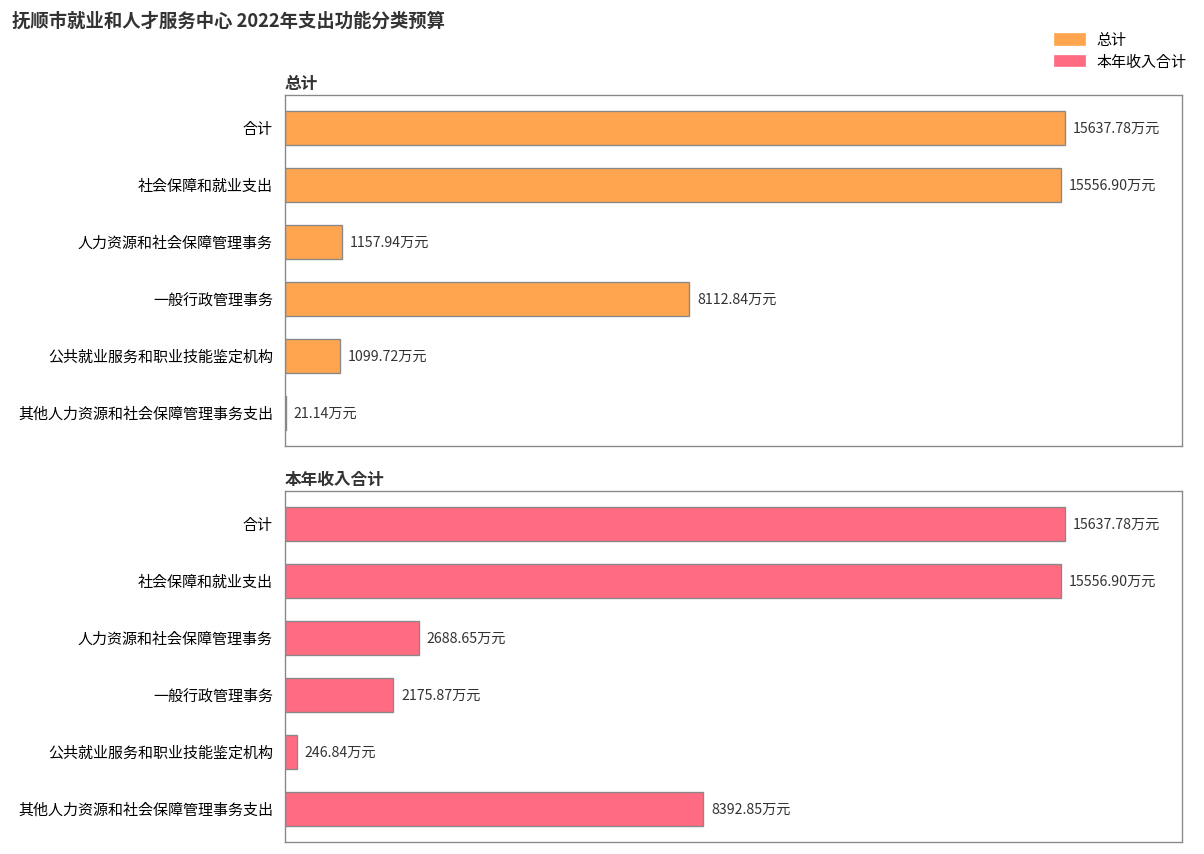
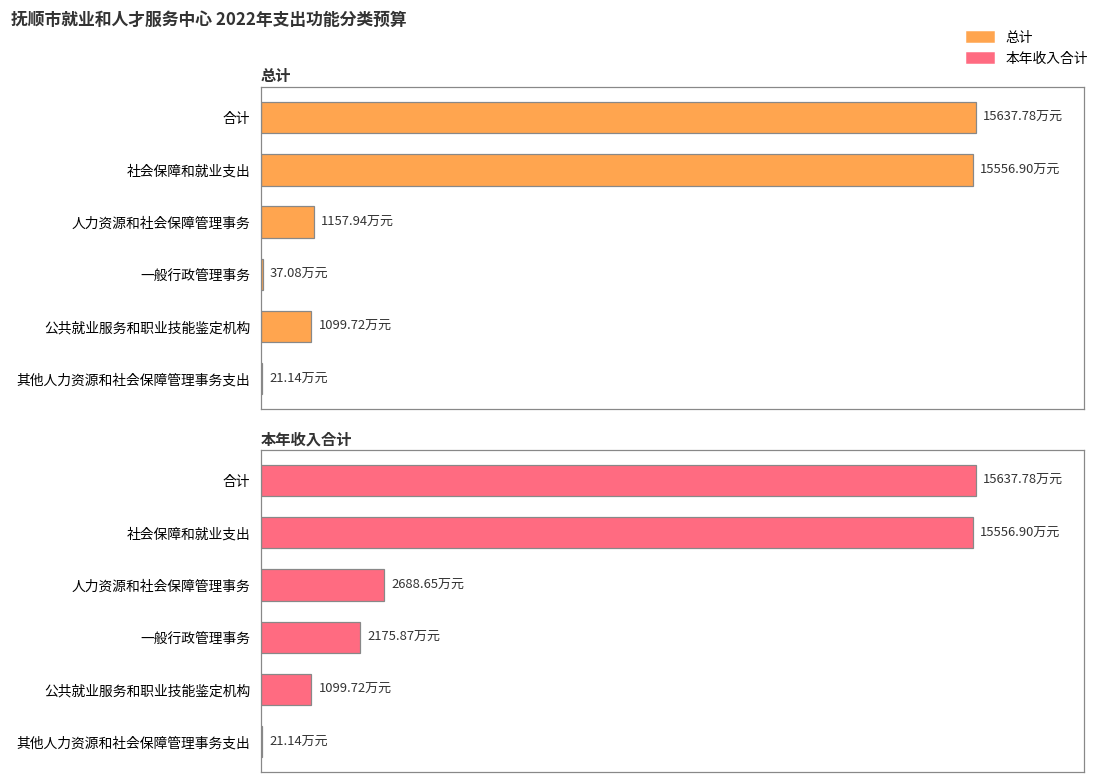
  {
    "总计": {
      "合计": 15637.78,
      "社会保障和就业支出": 15556.90,
      "人力资源和社会保障管理事务": 1157.94,
-     "一般行政管理事务": 8112.84,
+     "一般行政管理事务": 37.08,
      "公共就业服务和职业技能鉴定机构": 1099.72,
      "其他人力资源和社会保障管理事务支出": 21.14
    },
    "本年收入合计": {
      "合计": 15637.78,
      "社会保障和就业支出": 15556.90,
      "人力资源和社会保障管理事务": 2688.65,
      "一般行政管理事务": 2175.87,
-     "公共就业服务和职业技能鉴定机构": 246.84,
-     "其他人力资源和社会保障管理事务支出": 8392.85
+     "公共就业服务和职业技能鉴定机构": 1099.72,
+     "其他人力资源和社会保障管理事务支出": 21.14
    }
  }
